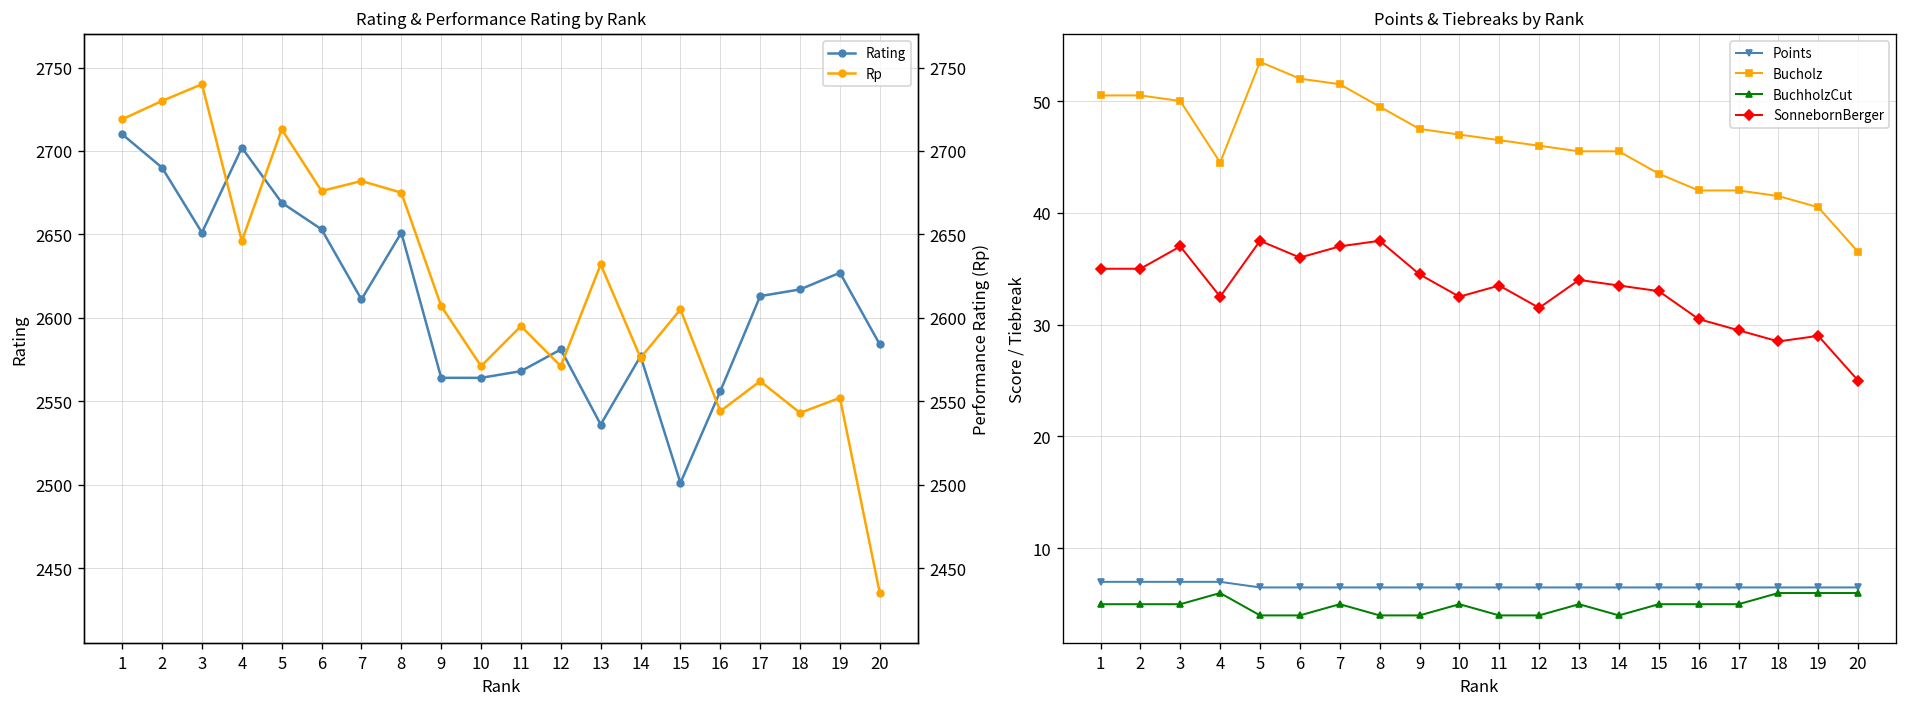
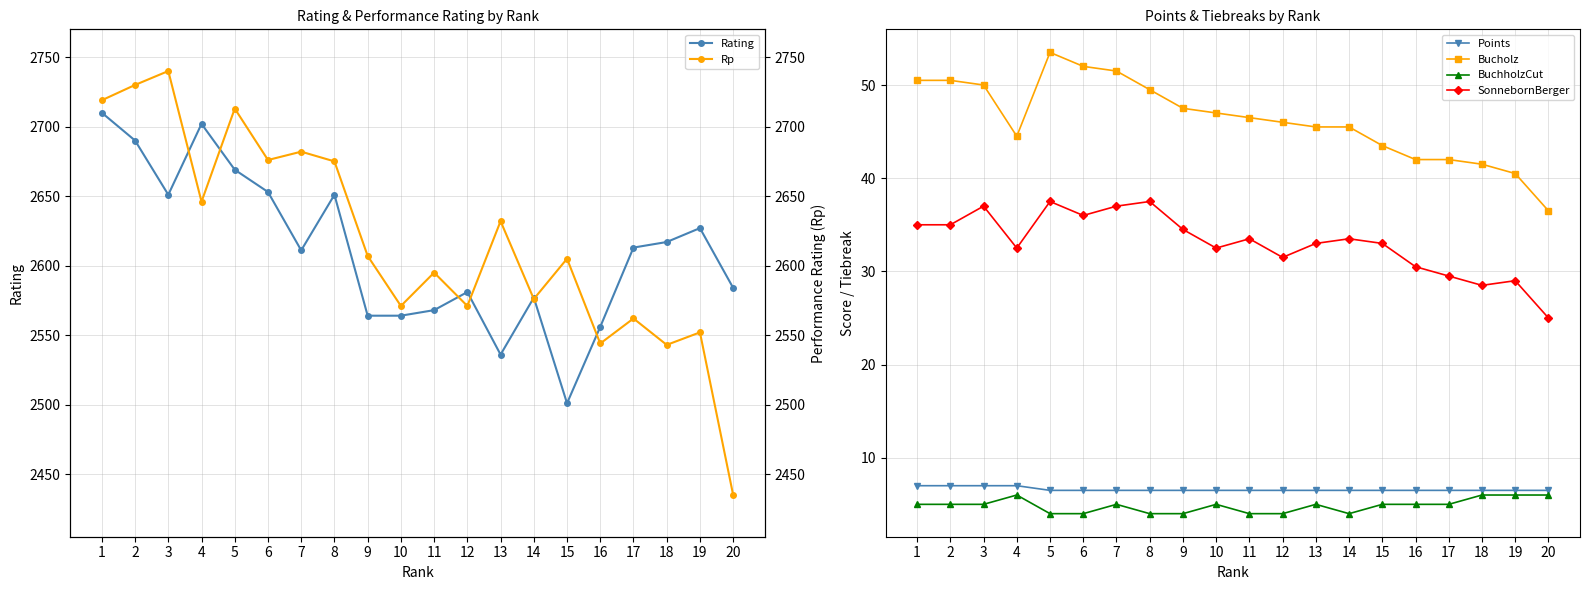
  {
    "Rating & Performance Rating by Rank": {
      "Rating": {
        "1": 2710,
        "2": 2690,
        "3": 2651,
        "4": 2702,
        "5": 2669,
        "6": 2653,
        "7": 2611,
        "8": 2651,
        "9": 2564,
        "10": 2564,
        "11": 2568,
        "12": 2581,
        "13": 2536,
        "15": 2501,
        "16": 2556,
        "17": 2613,
        "18": 2617,
        "19": 2627,
        "20": 2584
      },
      "Rp": {
        "1": 2719,
        "2": 2730,
        "3": 2740,
        "4": 2646,
        "5": 2713,
        "6": 2676,
        "7": 2682,
        "8": 2675,
        "9": 2607,
        "10": 2571,
        "11": 2595,
        "12": 2571,
        "13": 2632,
        "15": 2605,
        "16": 2544,
        "17": 2562,
        "18": 2543,
        "19": 2552,
        "20": 2435
      }
    },
    "Points & Tiebreaks by Rank": {
      "Points": {
        "1": 7,
        "2": 7,
        "3": 7,
        "4": 7,
        "5": 7,
        "6": 7,
        "7": 7,
        "8": 7,
        "9": 7,
        "10": 7,
        "11": 7,
        "12": 7,
        "13": 7,
        "14": 7,
        "15": 7,
        "16": 7,
        "17": 7,
        "18": 7,
        "19": 7,
        "20": 7
      },
      "Bucholz": {
        "1": 51,
        "2": 51,
        "3": 50,
        "4": 45,
        "5": 54,
        "6": 52,
        "7": 52,
        "8": 50,
        "9": 48,
        "10": 47,
        "11": 47,
        "12": 46,
        "13": 46,
        "14": 46,
        "15": 44,
        "16": 42,
        "17": 42,
        "18": 42,
        "19": 41,
        "20": 37
      },
      "BuchholzCut": {
        "1": 5,
        "2": 5,
        "3": 5,
        "4": 6,
        "5": 4,
        "6": 4,
        "7": 5,
        "8": 4,
        "9": 4,
        "10": 5,
        "11": 4,
        "12": 4,
        "13": 5,
        "14": 4,
        "15": 5,
        "16": 5,
        "17": 5,
        "18": 6,
        "19": 6,
        "20": 6
      },
      "SonnebornBerger": {
        "1": 35,
        "2": 35,
        "3": 37,
        "4": 33,
        "5": 38,
        "6": 36,
        "7": 37,
        "8": 38,
        "9": 35,
        "10": 33,
        "11": 34,
        "12": 32,
-       "13": 34,
+       "13": 33,
        "14": 34,
        "15": 33,
        "16": 31,
        "17": 30,
        "18": 29,
        "19": 29,
        "20": 25
      }
    }
  }
